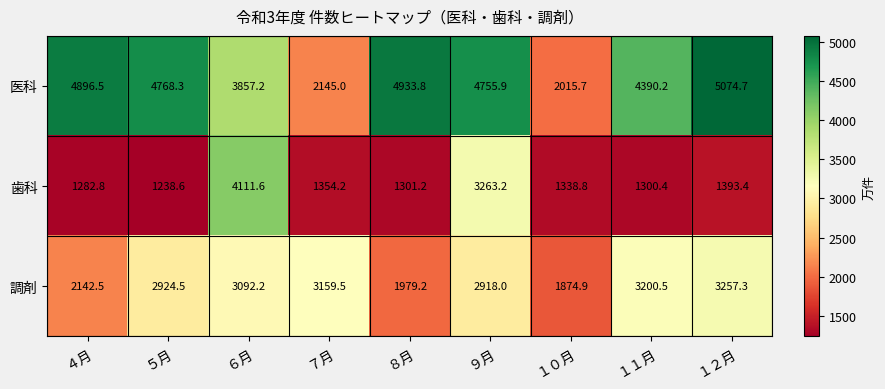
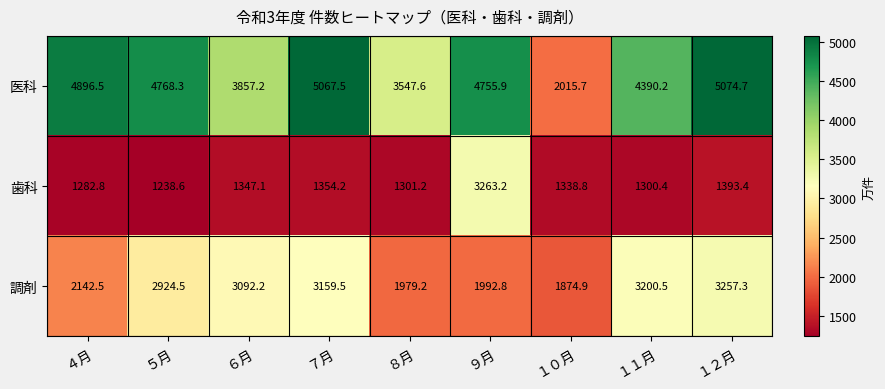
  {
    "医科": {
      "４月": 4896.5,
      "５月": 4768.3,
      "６月": 3857.2,
-     "７月": 2145.0,
-     "８月": 4933.8,
+     "７月": 5067.5,
+     "８月": 3547.6,
      "９月": 4755.9,
      "１０月": 2015.7,
      "１１月": 4390.2,
      "１２月": 5074.7
    },
    "歯科": {
      "４月": 1282.8,
      "５月": 1238.6,
-     "６月": 4111.6,
+     "６月": 1347.1,
      "７月": 1354.2,
      "８月": 1301.2,
      "９月": 3263.2,
      "１０月": 1338.8,
      "１１月": 1300.4,
      "１２月": 1393.4
    },
    "調剤": {
      "４月": 2142.5,
      "５月": 2924.5,
      "６月": 3092.2,
      "７月": 3159.5,
      "８月": 1979.2,
-     "９月": 2918.0,
+     "９月": 1992.8,
      "１０月": 1874.9,
      "１１月": 3200.5,
      "１２月": 3257.3
    }
  }
